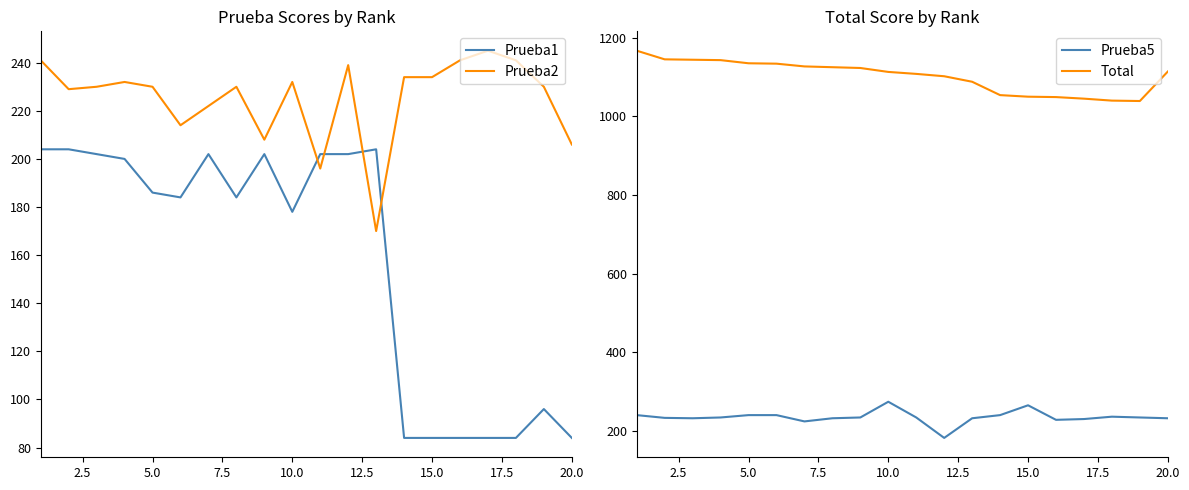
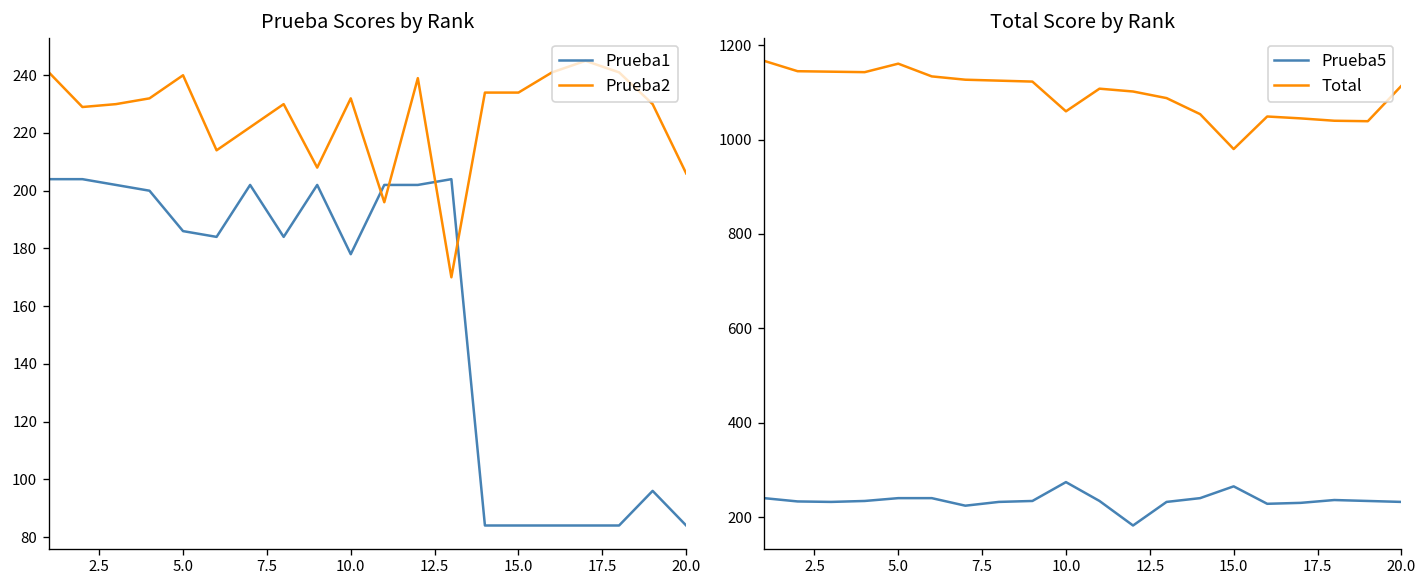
  {
    "Prueba Scores by Rank": {
      "Prueba1": {
        "5.0": 186,
        "10.0": 178,
        "15.0": 84,
        "20.0": 84
      },
      "Prueba2": {
-       "5.0": 230,
+       "5.0": 240,
        "10.0": 232,
        "15.0": 234,
        "20.0": 206
      }
    },
    "Total Score by Rank": {
      "Prueba5": {
        "5.0": 240,
        "10.0": 270,
        "15.0": 270,
        "20.0": 230
      },
      "Total": {
-       "5.0": 1140,
-       "10.0": 1110,
-       "15.0": 1050,
+       "5.0": 1160,
+       "10.0": 1060,
+       "15.0": 980,
        "20.0": 1110
      }
    }
  }
